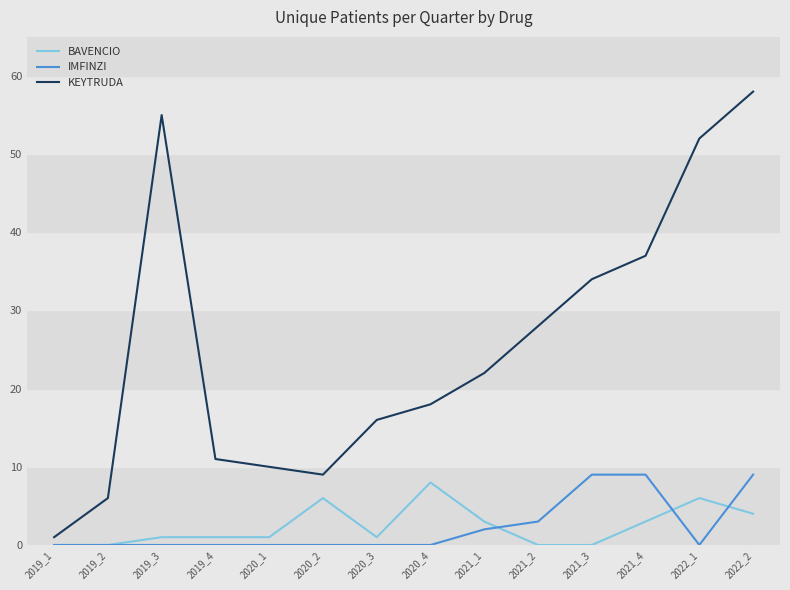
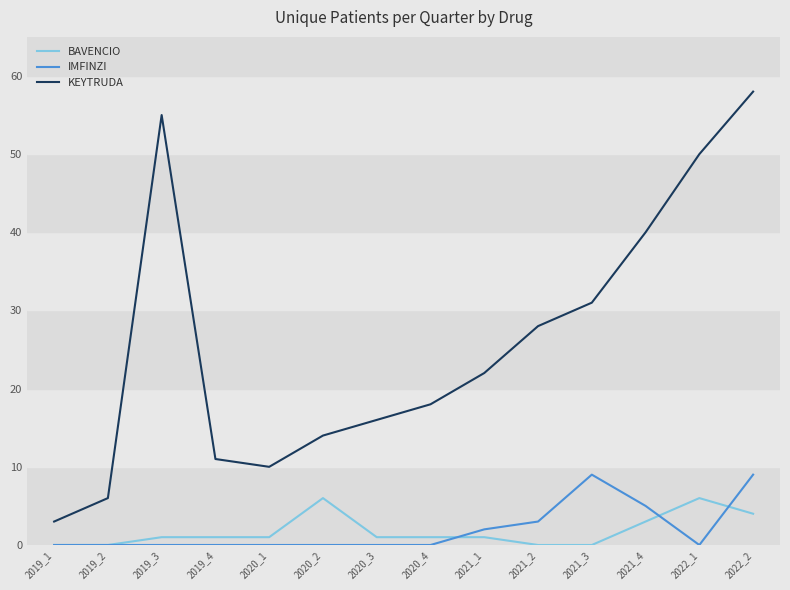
  {
    "BAVENCIO": {
      "2019_3": 1,
      "2019_4": 1,
      "2020_1": 1,
      "2020_2": 6,
      "2020_3": 1,
-     "2020_4": 8,
-     "2021_1": 3,
+     "2020_4": 1,
+     "2021_1": 1,
      "2021_2": 0,
      "2021_3": 0,
      "2021_4": 3,
      "2022_1": 6,
      "2022_2": 4
    },
    "IMFINZI": {
      "2019_3": 0,
      "2019_4": 0,
      "2020_1": 0,
      "2020_2": 0,
      "2020_3": 0,
      "2020_4": 0,
      "2021_1": 2,
      "2021_2": 3,
      "2021_3": 9,
-     "2021_4": 9,
+     "2021_4": 5,
      "2022_1": 0,
      "2022_2": 9
    },
    "KEYTRUDA": {
-     "2019_1": 1,
+     "2019_1": 3,
      "2019_2": 6,
      "2019_3": 55,
      "2019_4": 11,
      "2020_1": 10,
-     "2020_2": 9,
+     "2020_2": 14,
      "2020_3": 16,
      "2020_4": 18,
      "2021_1": 22,
      "2021_2": 28,
-     "2021_3": 34,
-     "2021_4": 37,
-     "2022_1": 52,
+     "2021_3": 31,
+     "2021_4": 40,
+     "2022_1": 50,
      "2022_2": 58
    }
  }
